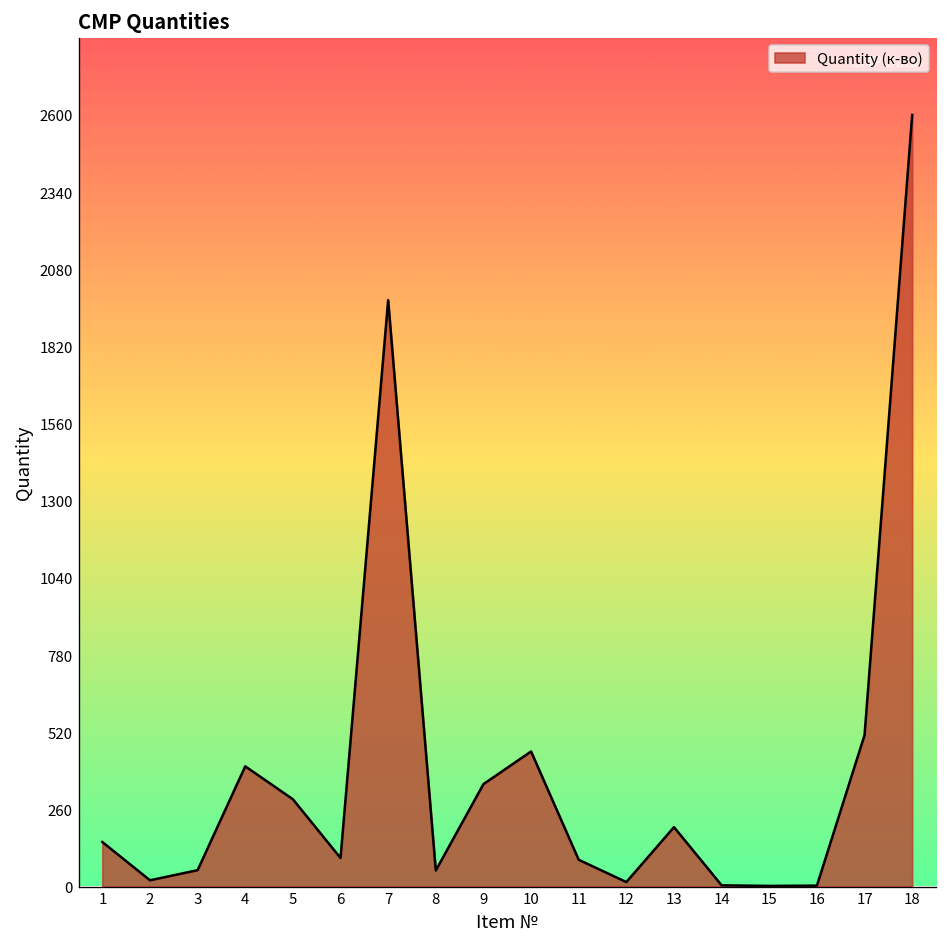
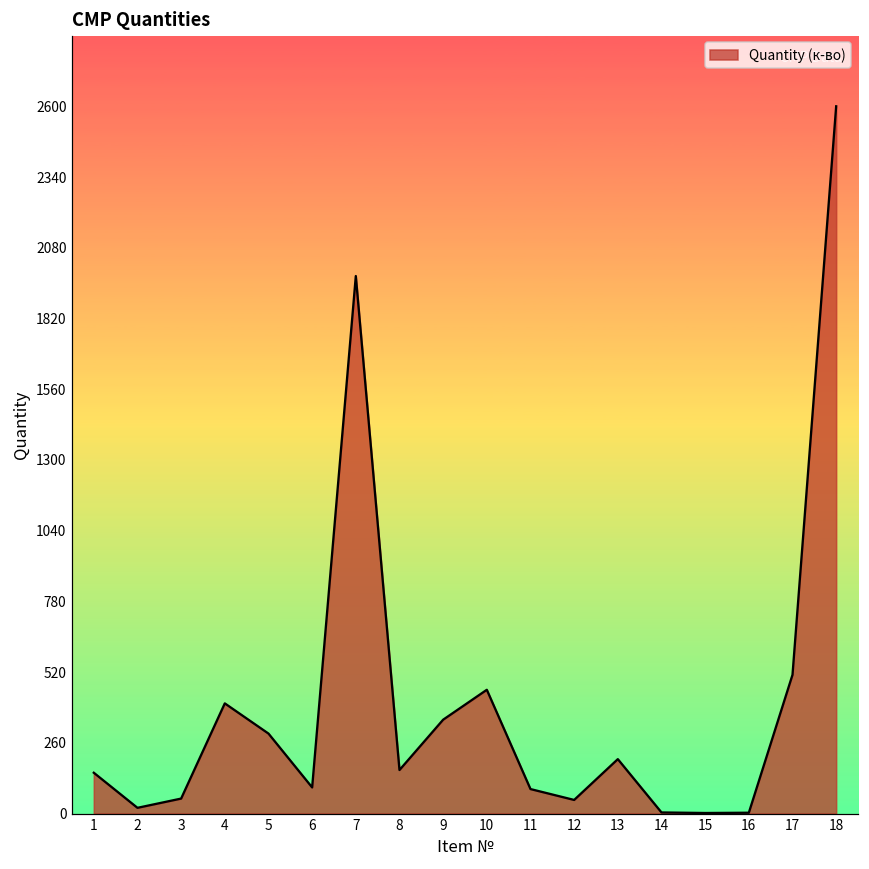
  {
    "1": 150,
    "2": 20,
    "3": 60,
    "4": 410,
    "5": 290,
    "6": 100,
    "7": 1980,
-   "8": 50,
+   "8": 160,
    "9": 350,
    "10": 460,
    "11": 90,
-   "12": 20,
+   "12": 50,
    "13": 200,
    "14": 0,
    "15": 0,
    "16": 0,
    "17": 510,
    "18": 2600
  }
